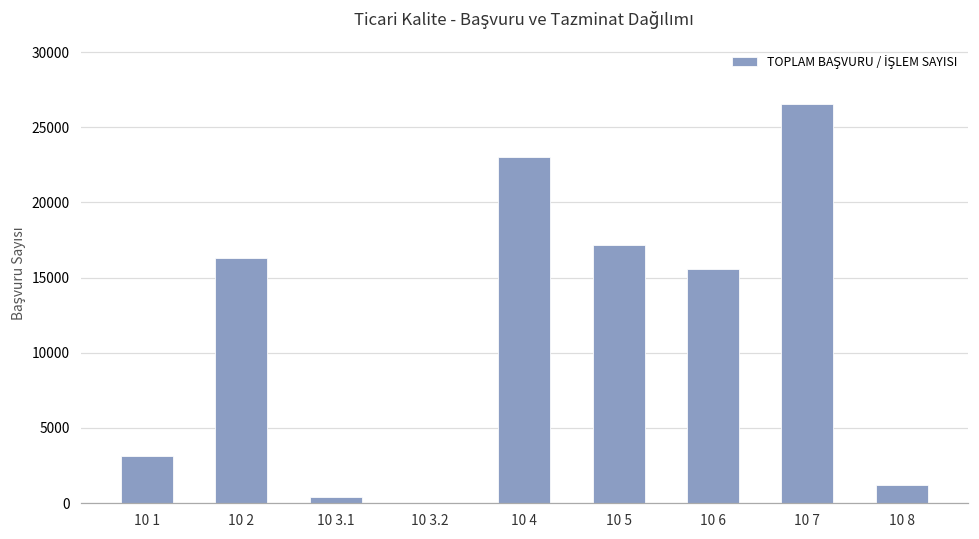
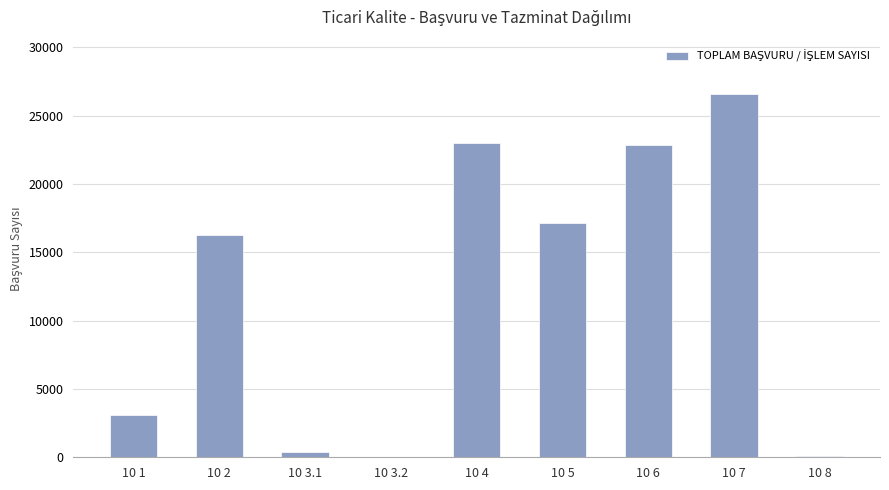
  {
    "10 1": 3100,
    "10 2": 16300,
    "10 3.1": 400,
    "10 4": 23000,
    "10 5": 17200,
-   "10 6": 15600,
+   "10 6": 22900,
    "10 7": 26600,
-   "10 8": 1200
+   "10 8": 100
  }
